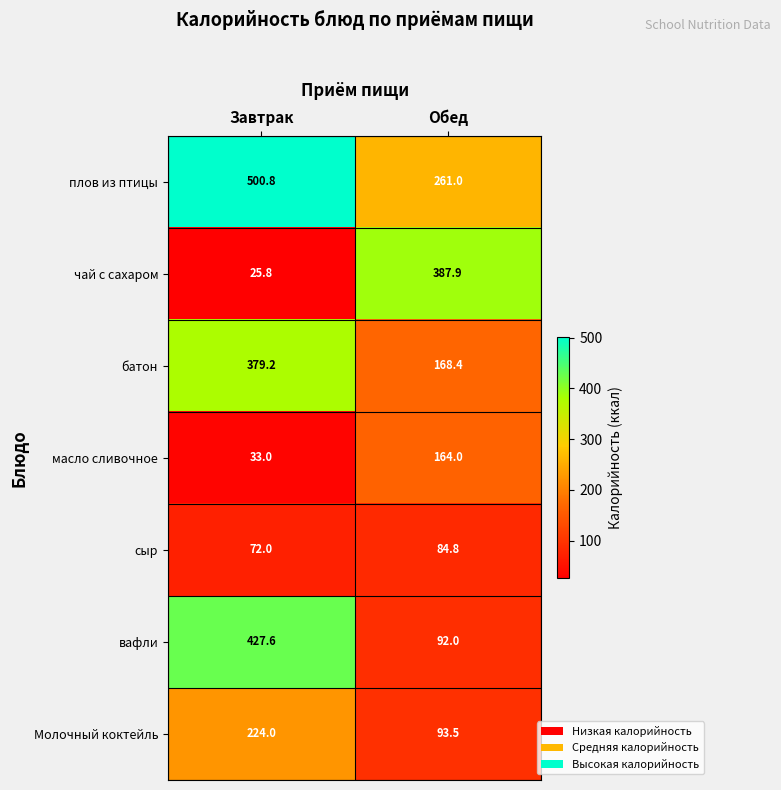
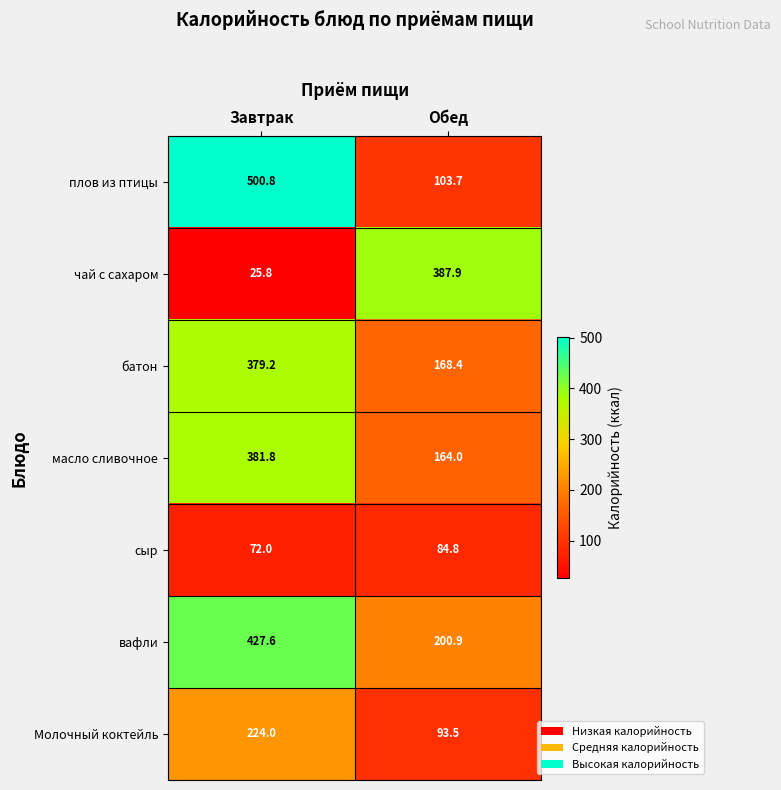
  {
    "плов из птицы": {
      "Завтрак": 500.8,
-     "Обед": 261.0
+     "Обед": 103.7
    },
    "чай с сахаром": {
      "Завтрак": 25.8,
      "Обед": 387.9
    },
    "батон": {
      "Завтрак": 379.2,
      "Обед": 168.4
    },
    "масло сливочное": {
-     "Завтрак": 33.0,
+     "Завтрак": 381.8,
      "Обед": 164.0
    },
    "сыр": {
      "Завтрак": 72.0,
      "Обед": 84.8
    },
    "вафли": {
      "Завтрак": 427.6,
-     "Обед": 92.0
+     "Обед": 200.9
    },
    "Молочный коктейль": {
      "Завтрак": 224.0,
      "Обед": 93.5
    }
  }
